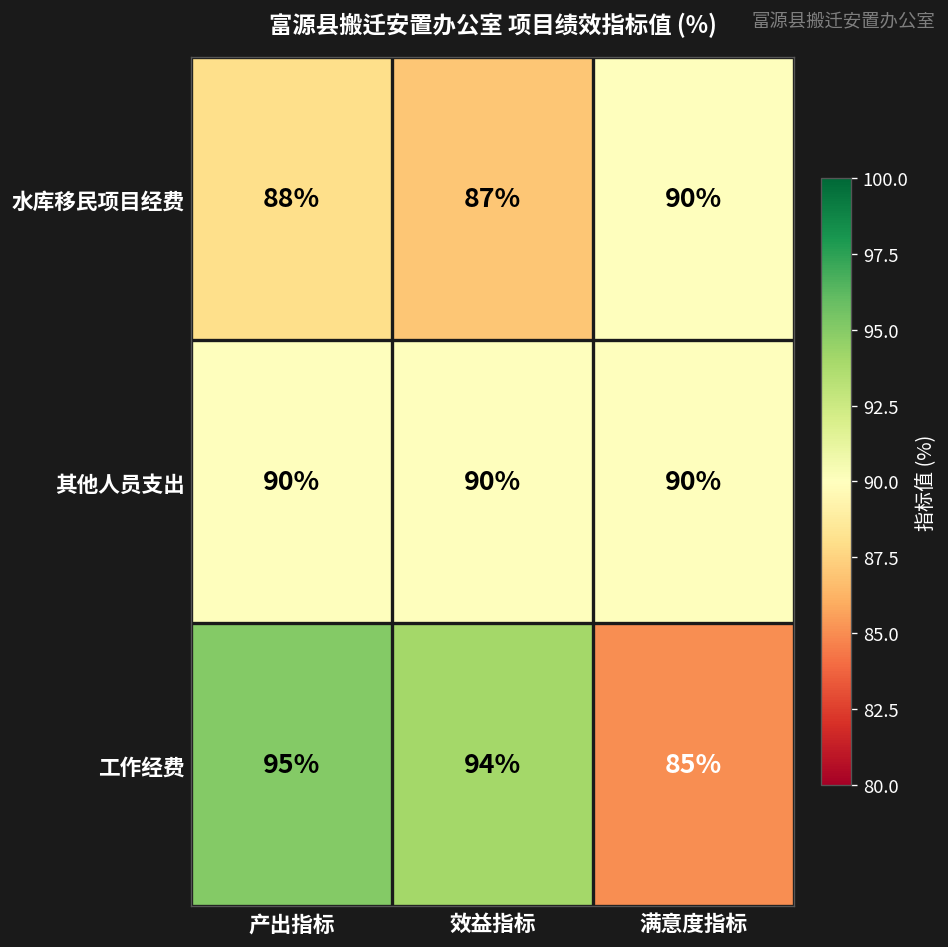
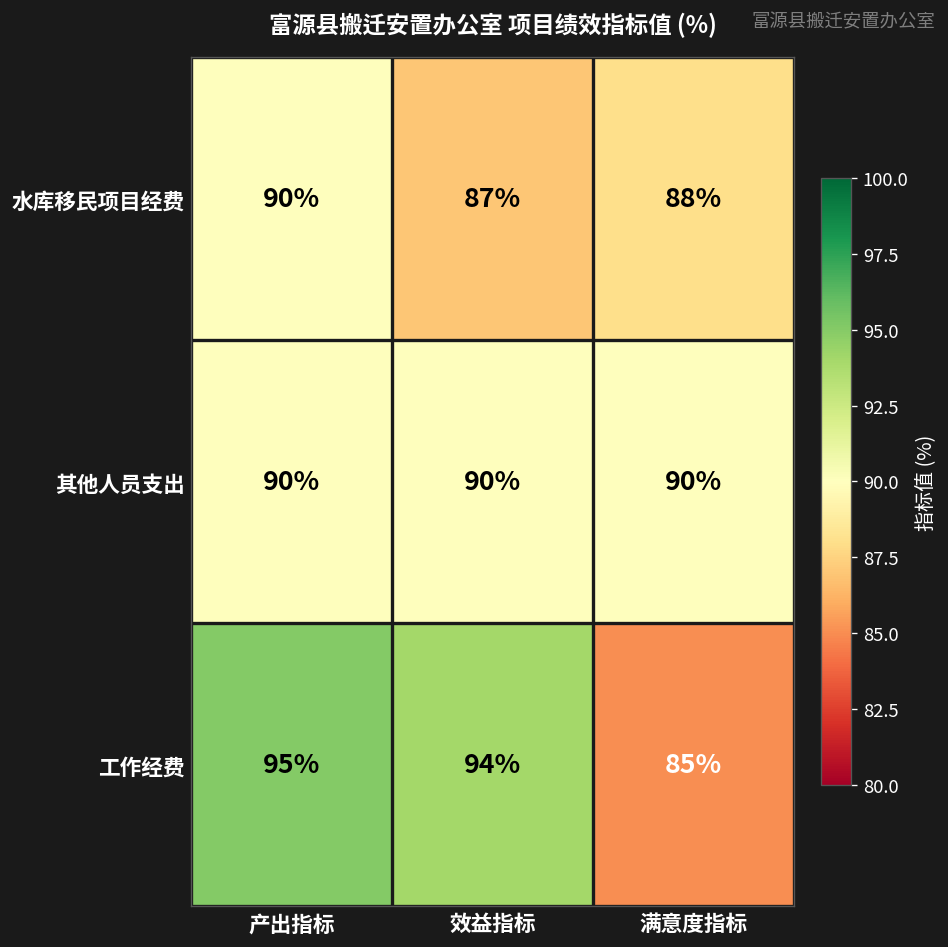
  {
    "水库移民项目经费": {
-     "产出指标": "88%",
+     "产出指标": "90%",
      "效益指标": "87%",
-     "满意度指标": "90%"
+     "满意度指标": "88%"
    },
    "其他人员支出": {
      "产出指标": "90%",
      "效益指标": "90%",
      "满意度指标": "90%"
    },
    "工作经费": {
      "产出指标": "95%",
      "效益指标": "94%",
      "满意度指标": "85%"
    }
  }
